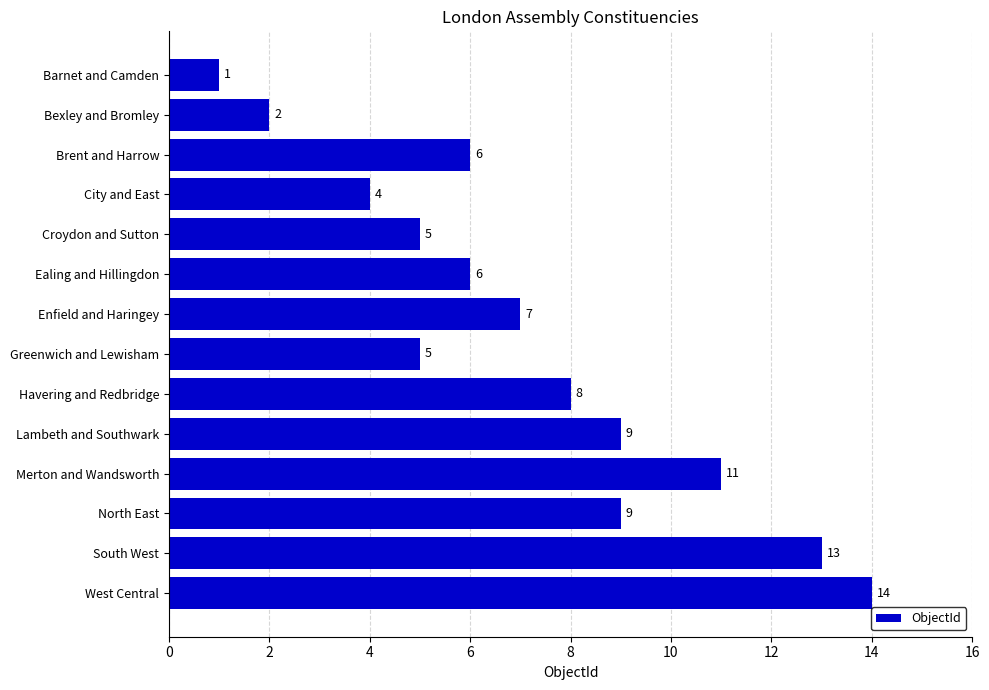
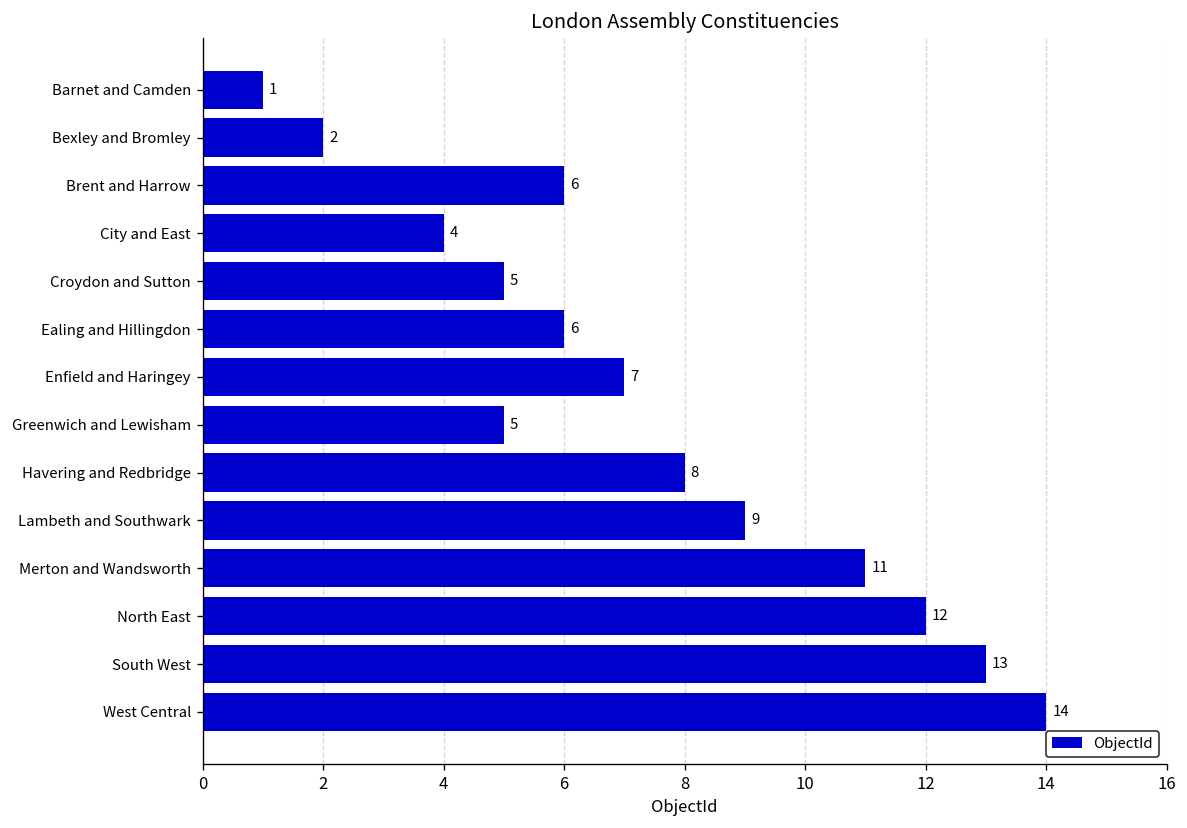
  {
    "Barnet and Camden": 1,
    "Bexley and Bromley": 2,
    "Brent and Harrow": 6,
    "City and East": 4,
    "Croydon and Sutton": 5,
    "Ealing and Hillingdon": 6,
    "Enfield and Haringey": 7,
    "Greenwich and Lewisham": 5,
    "Havering and Redbridge": 8,
    "Lambeth and Southwark": 9,
    "Merton and Wandsworth": 11,
-   "North East": 9,
+   "North East": 12,
    "South West": 13,
    "West Central": 14
  }
